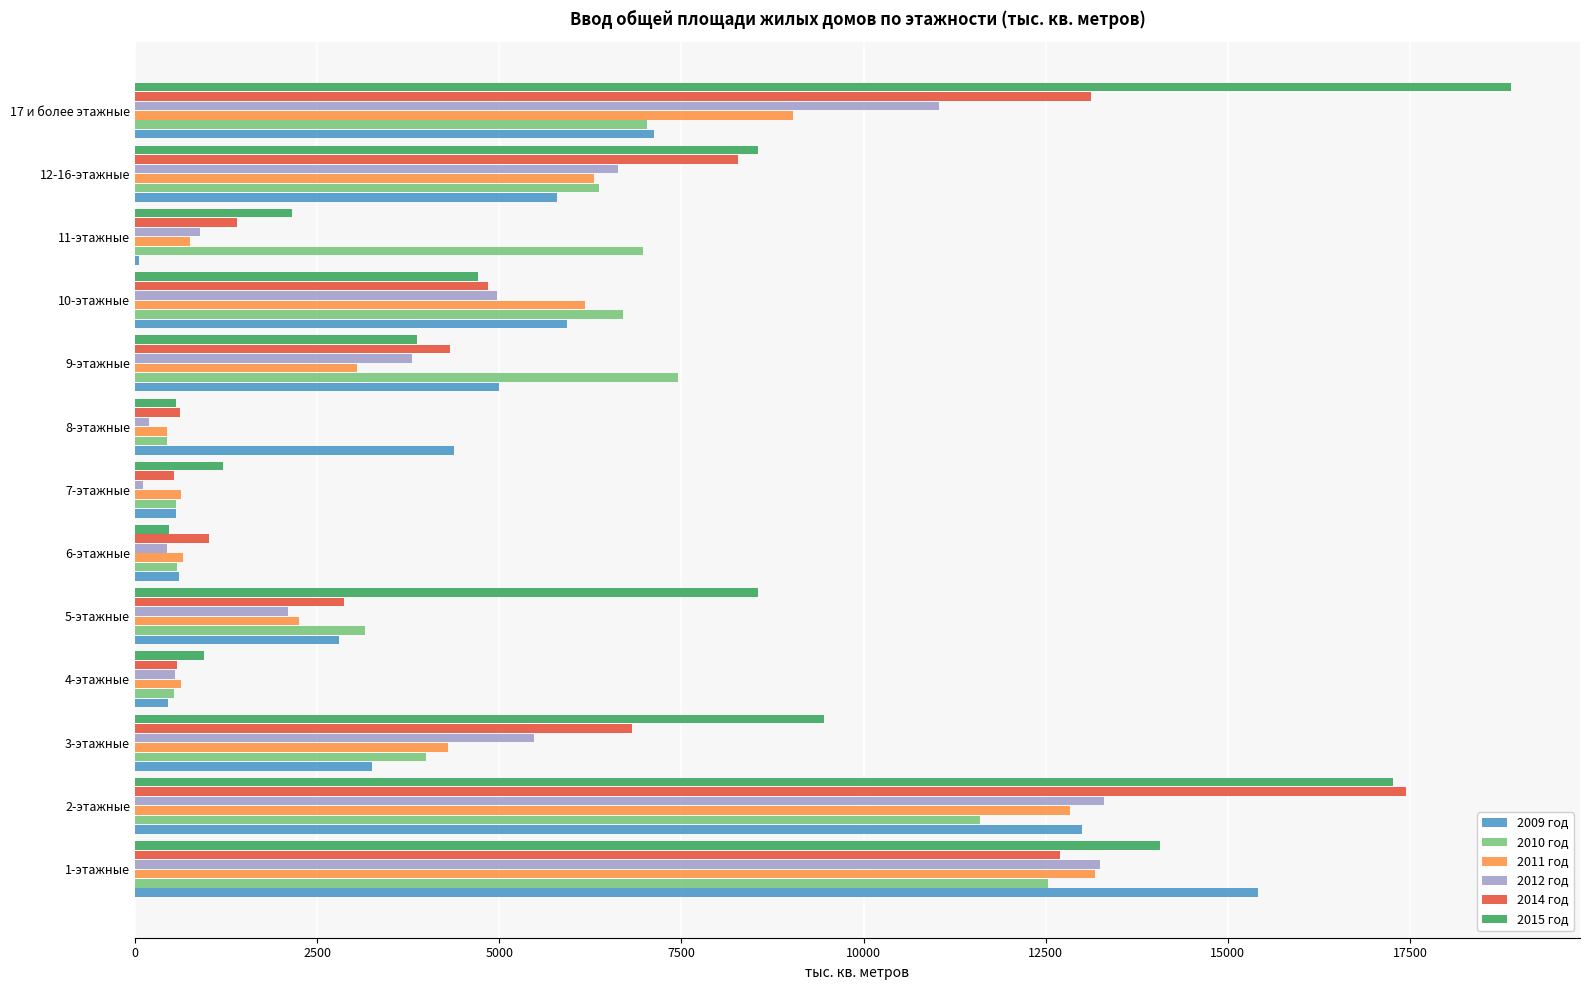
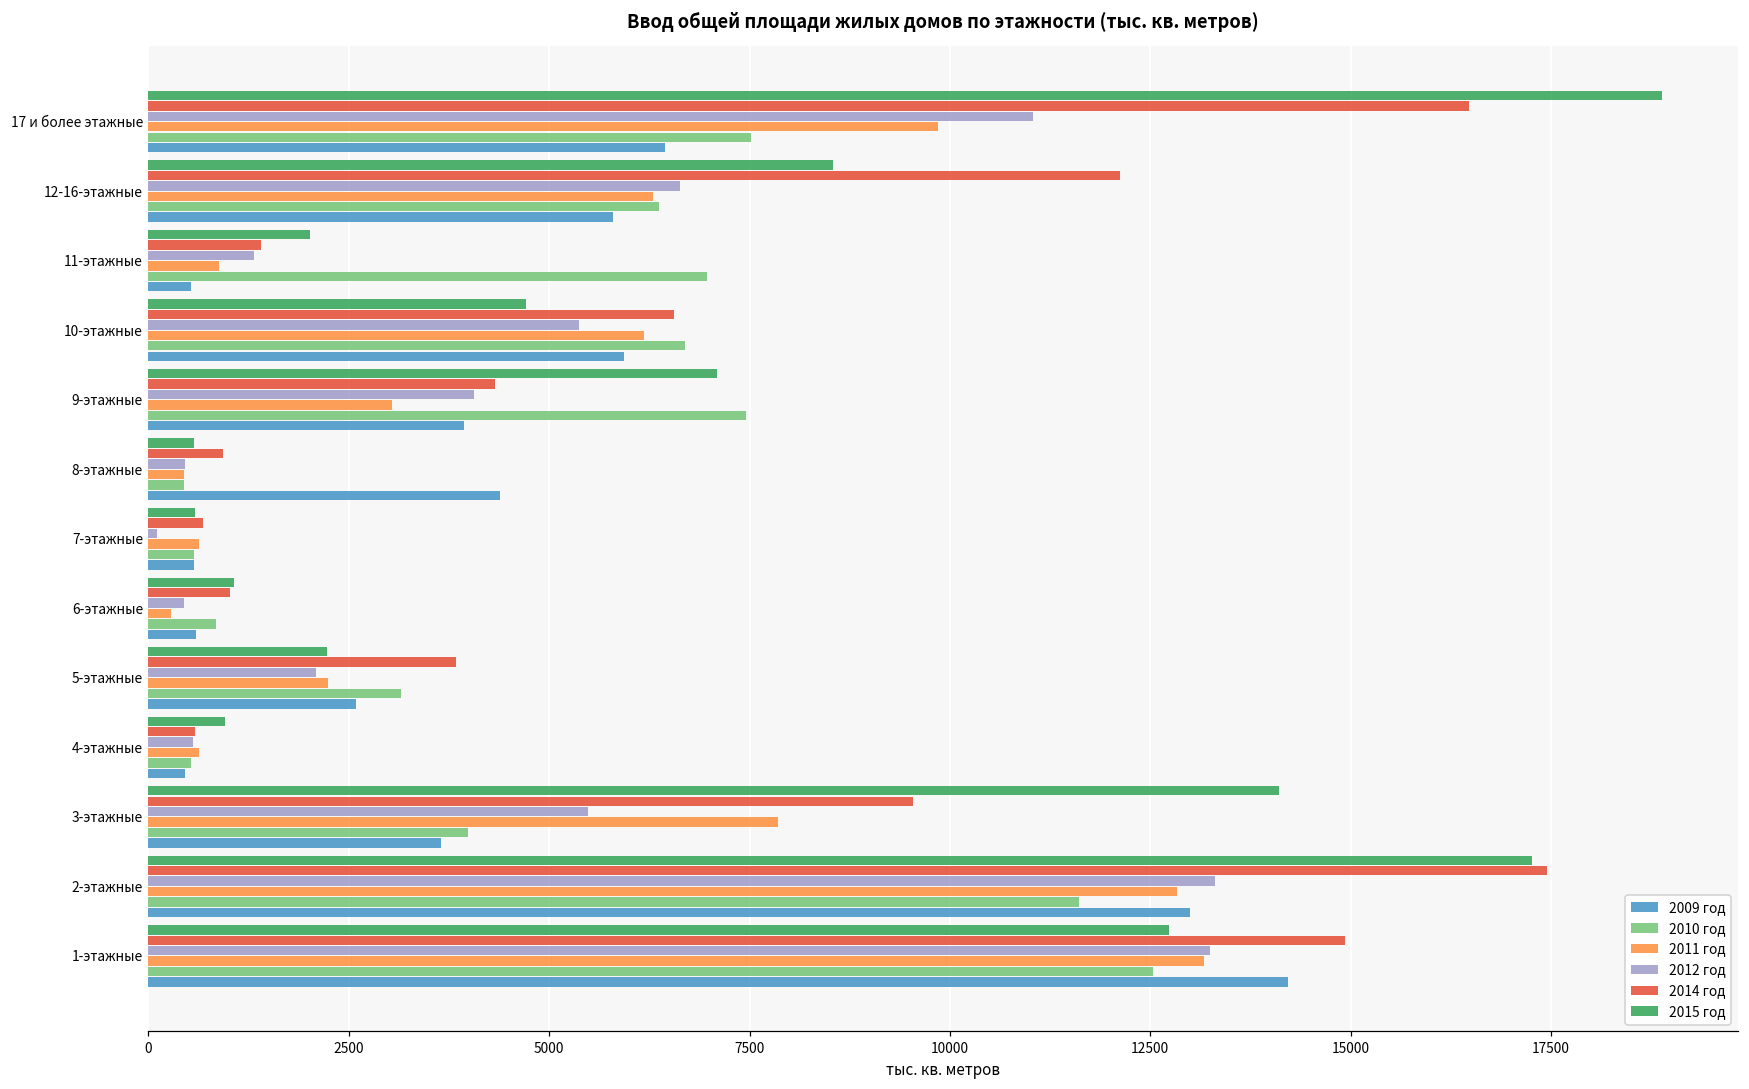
  {
    "2009 год": {
-     "17 и более этажные": 7100,
+     "17 и более этажные": 6400,
      "12-16-этажные": 5800,
-     "11-этажные": 100,
+     "11-этажные": 500,
      "10-этажные": 5900,
-     "9-этажные": 5000,
+     "9-этажные": 3900,
      "8-этажные": 4400,
      "7-этажные": 600,
      "6-этажные": 600,
-     "5-этажные": 2800,
+     "5-этажные": 2600,
      "4-этажные": 500,
-     "3-этажные": 3300,
+     "3-этажные": 3600,
      "2-этажные": 13000,
-     "1-этажные": 15400
+     "1-этажные": 14200
    },
    "2010 год": {
-     "17 и более этажные": 7000,
+     "17 и более этажные": 7500,
      "12-16-этажные": 6400,
      "11-этажные": 7000,
      "10-этажные": 6700,
      "9-этажные": 7500,
      "8-этажные": 400,
      "7-этажные": 600,
-     "6-этажные": 600,
+     "6-этажные": 800,
      "5-этажные": 3200,
      "4-этажные": 500,
      "3-этажные": 4000,
      "2-этажные": 11600,
      "1-этажные": 12500
    },
    "2011 год": {
-     "17 и более этажные": 9000,
+     "17 и более этажные": 9800,
      "12-16-этажные": 6300,
-     "11-этажные": 800,
+     "11-этажные": 900,
      "10-этажные": 6200,
      "9-этажные": 3000,
      "8-этажные": 400,
      "7-этажные": 600,
-     "6-этажные": 700,
+     "6-этажные": 300,
      "5-этажные": 2200,
      "4-этажные": 600,
-     "3-этажные": 4300,
+     "3-этажные": 7800,
      "2-этажные": 12800,
      "1-этажные": 13200
    },
    "2012 год": {
      "17 и более этажные": 11000,
      "12-16-этажные": 6600,
-     "11-этажные": 900,
-     "10-этажные": 5000,
-     "9-этажные": 3800,
-     "8-этажные": 200,
+     "11-этажные": 1300,
+     "10-этажные": 5400,
+     "9-этажные": 4100,
+     "8-этажные": 500,
      "7-этажные": 100,
      "6-этажные": 400,
      "5-этажные": 2100,
      "4-этажные": 600,
      "3-этажные": 5500,
      "2-этажные": 13300,
      "1-этажные": 13200
    },
    "2014 год": {
-     "17 и более этажные": 13100,
-     "12-16-этажные": 8300,
+     "17 и более этажные": 16500,
+     "12-16-этажные": 12100,
      "11-этажные": 1400,
-     "10-этажные": 4900,
+     "10-этажные": 6600,
      "9-этажные": 4300,
-     "8-этажные": 600,
-     "7-этажные": 500,
+     "8-этажные": 900,
+     "7-этажные": 700,
      "6-этажные": 1000,
-     "5-этажные": 2900,
+     "5-этажные": 3800,
      "4-этажные": 600,
-     "3-этажные": 6800,
+     "3-этажные": 9500,
      "2-этажные": 17400,
-     "1-этажные": 12700
+     "1-этажные": 14900
    },
    "2015 год": {
      "17 и более этажные": 18900,
      "12-16-этажные": 8500,
-     "11-этажные": 2200,
+     "11-этажные": 2000,
      "10-этажные": 4700,
-     "9-этажные": 3900,
+     "9-этажные": 7100,
      "8-этажные": 600,
-     "7-этажные": 1200,
-     "6-этажные": 500,
-     "5-этажные": 8600,
+     "7-этажные": 600,
+     "6-этажные": 1100,
+     "5-этажные": 2200,
      "4-этажные": 1000,
-     "3-этажные": 9500,
+     "3-этажные": 14100,
      "2-этажные": 17300,
-     "1-этажные": 14100
+     "1-этажные": 12700
    }
  }
